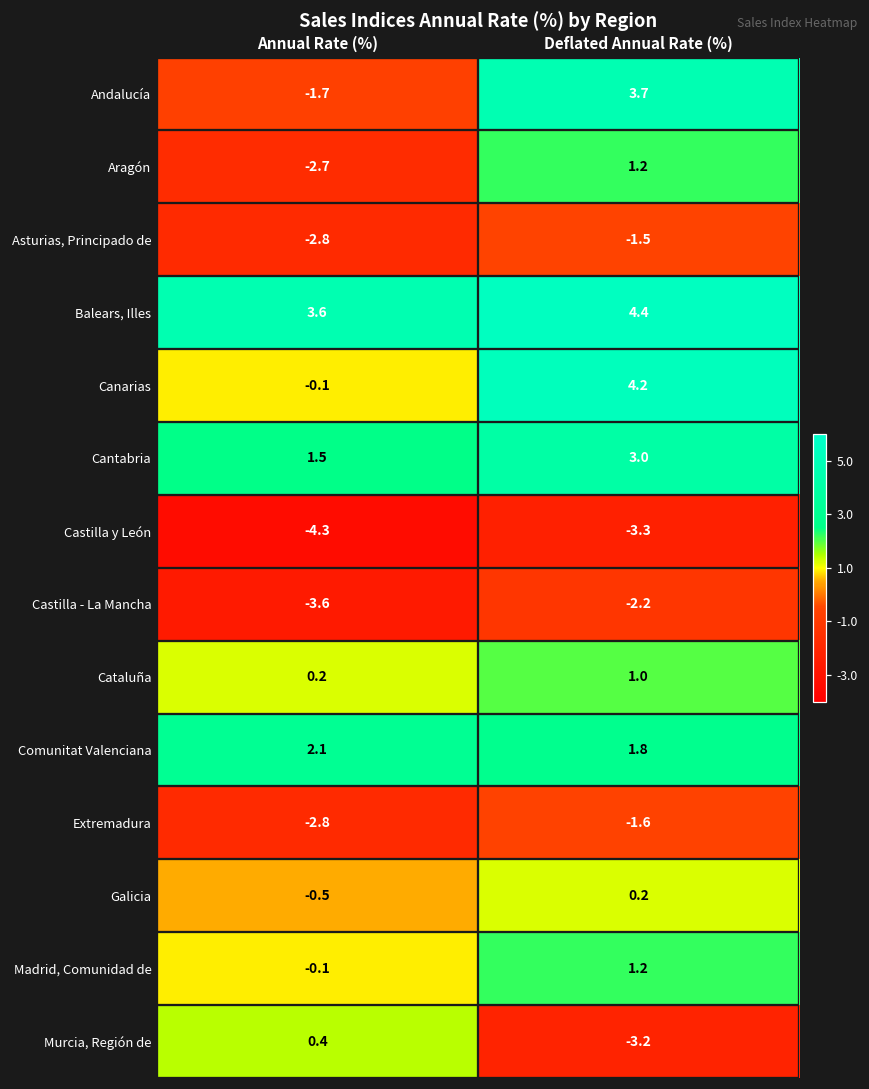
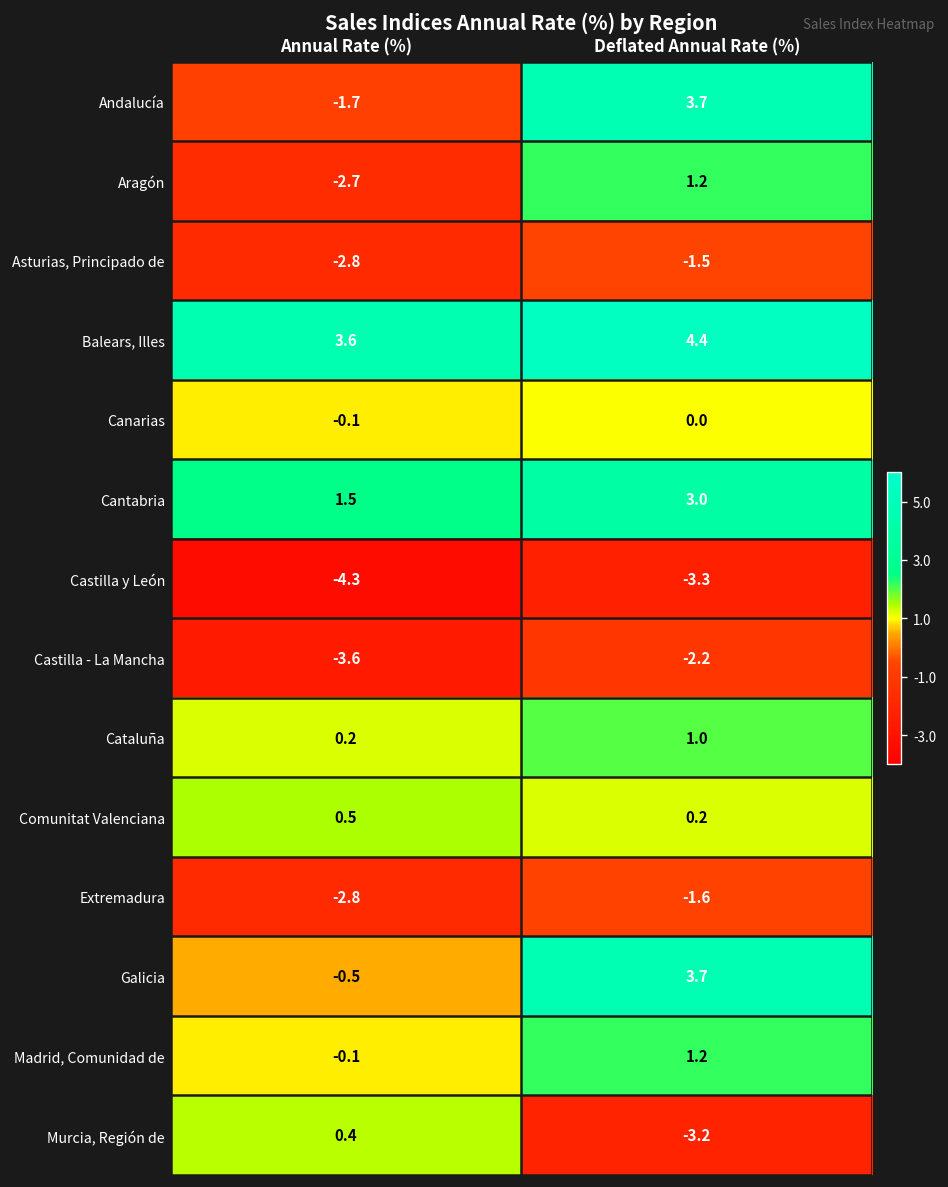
  {
    "Andalucía": {
      "Annual Rate (%)": -1.7,
      "Deflated Annual Rate (%)": 3.7
    },
    "Aragón": {
      "Annual Rate (%)": -2.7,
      "Deflated Annual Rate (%)": 1.2
    },
    "Asturias, Principado de": {
      "Annual Rate (%)": -2.8,
      "Deflated Annual Rate (%)": -1.5
    },
    "Balears, Illes": {
      "Annual Rate (%)": 3.6,
      "Deflated Annual Rate (%)": 4.4
    },
    "Canarias": {
      "Annual Rate (%)": -0.1,
-     "Deflated Annual Rate (%)": 4.2
+     "Deflated Annual Rate (%)": 0.0
    },
    "Cantabria": {
      "Annual Rate (%)": 1.5,
      "Deflated Annual Rate (%)": 3.0
    },
    "Castilla y León": {
      "Annual Rate (%)": -4.3,
      "Deflated Annual Rate (%)": -3.3
    },
    "Castilla - La Mancha": {
      "Annual Rate (%)": -3.6,
      "Deflated Annual Rate (%)": -2.2
    },
    "Cataluña": {
      "Annual Rate (%)": 0.2,
      "Deflated Annual Rate (%)": 1.0
    },
    "Comunitat Valenciana": {
-     "Annual Rate (%)": 2.1,
-     "Deflated Annual Rate (%)": 1.8
+     "Annual Rate (%)": 0.5,
+     "Deflated Annual Rate (%)": 0.2
    },
    "Extremadura": {
      "Annual Rate (%)": -2.8,
      "Deflated Annual Rate (%)": -1.6
    },
    "Galicia": {
      "Annual Rate (%)": -0.5,
-     "Deflated Annual Rate (%)": 0.2
+     "Deflated Annual Rate (%)": 3.7
    },
    "Madrid, Comunidad de": {
      "Annual Rate (%)": -0.1,
      "Deflated Annual Rate (%)": 1.2
    },
    "Murcia, Región de": {
      "Annual Rate (%)": 0.4,
      "Deflated Annual Rate (%)": -3.2
    }
  }
